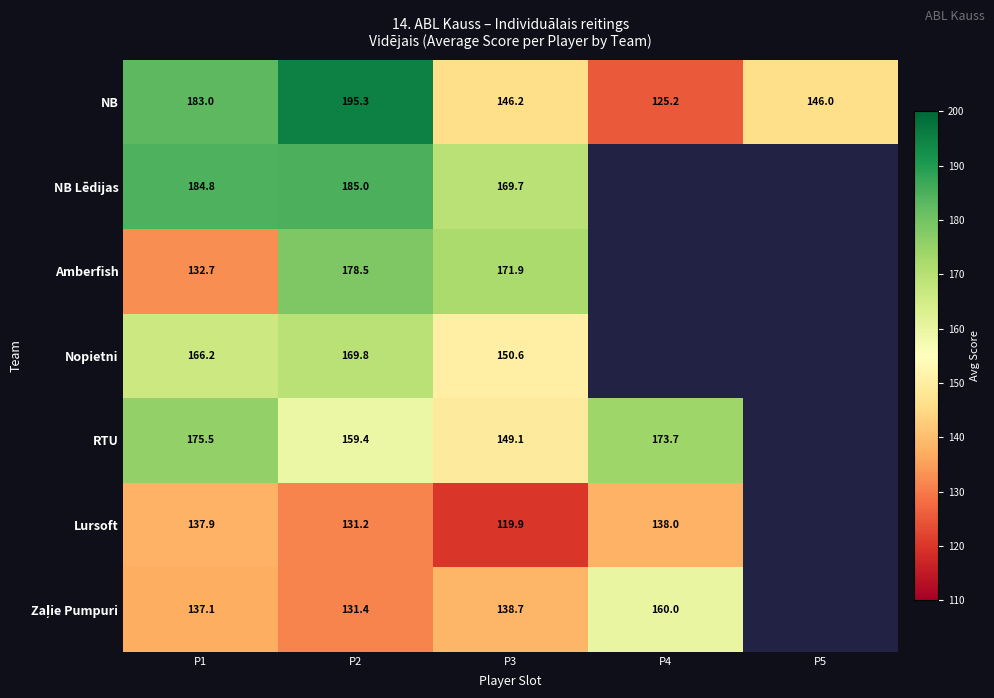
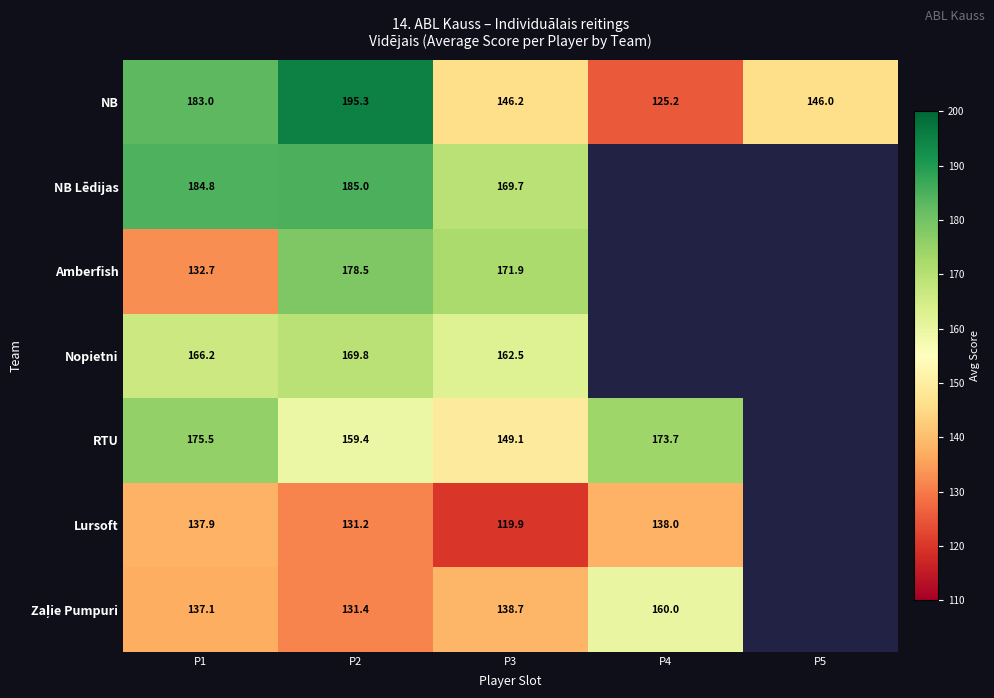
  {
    "NB": {
      "P1": 183.0,
      "P2": 195.3,
      "P3": 146.2,
      "P4": 125.2,
      "P5": 146.0
    },
    "NB Lēdijas": {
      "P1": 184.8,
      "P2": 185.0,
      "P3": 169.7
    },
    "Amberfish": {
      "P1": 132.7,
      "P2": 178.5,
      "P3": 171.9
    },
    "Nopietni": {
      "P1": 166.2,
      "P2": 169.8,
-     "P3": 150.6
+     "P3": 162.5
    },
    "RTU": {
      "P1": 175.5,
      "P2": 159.4,
      "P3": 149.1,
      "P4": 173.7
    },
    "Lursoft": {
      "P1": 137.9,
      "P2": 131.2,
      "P3": 119.9,
      "P4": 138.0
    },
    "Zaļie Pumpuri": {
      "P1": 137.1,
      "P2": 131.4,
      "P3": 138.7,
      "P4": 160.0
    }
  }
